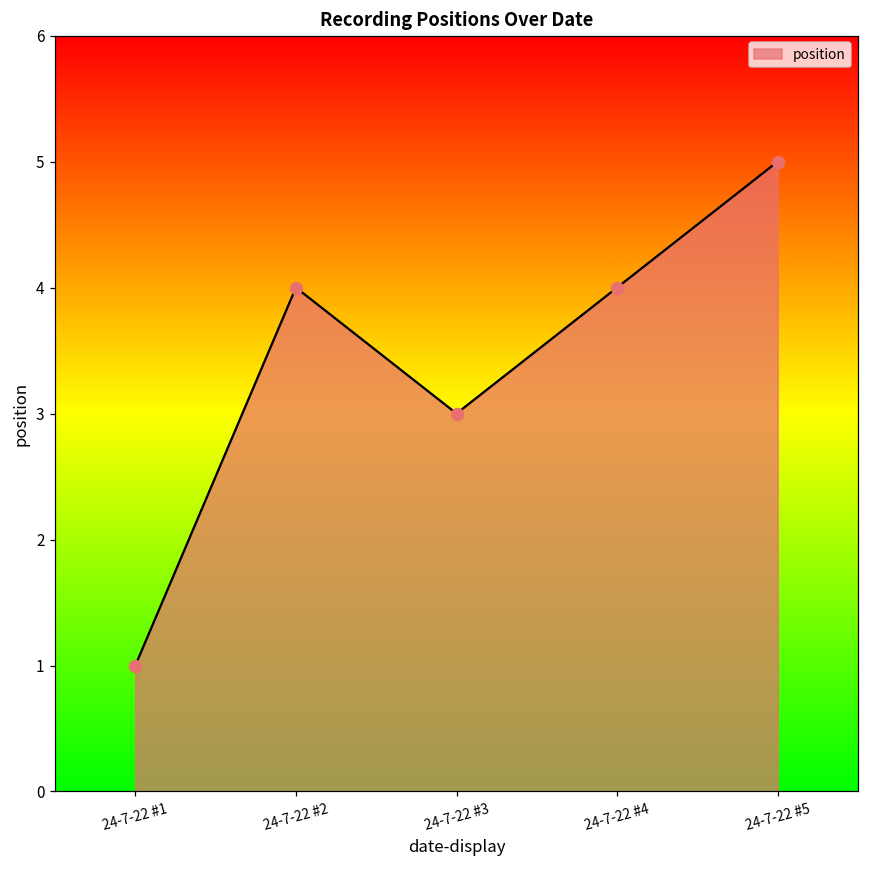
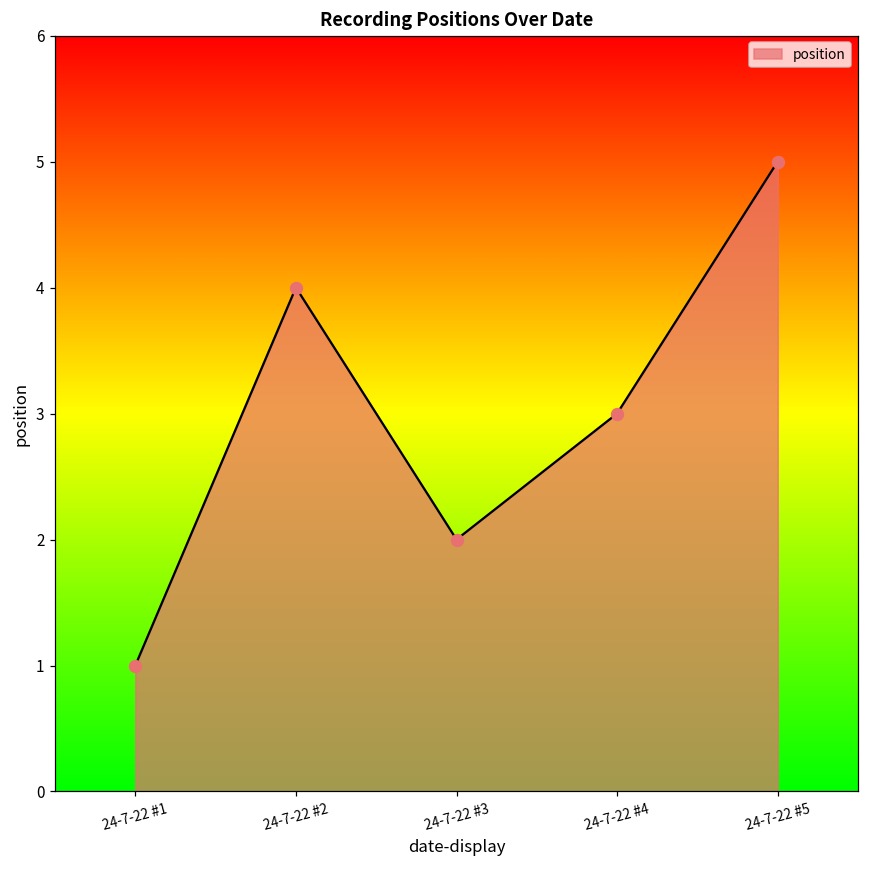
  {
    "24-7-22 #1": 1,
    "24-7-22 #2": 4,
-   "24-7-22 #3": 3,
-   "24-7-22 #4": 4,
+   "24-7-22 #3": 2,
+   "24-7-22 #4": 3,
    "24-7-22 #5": 5
  }
